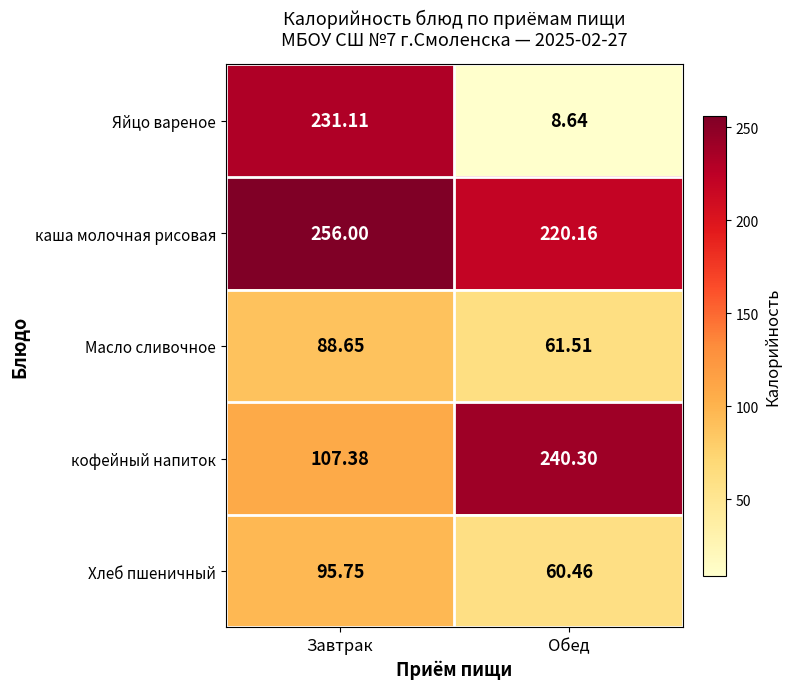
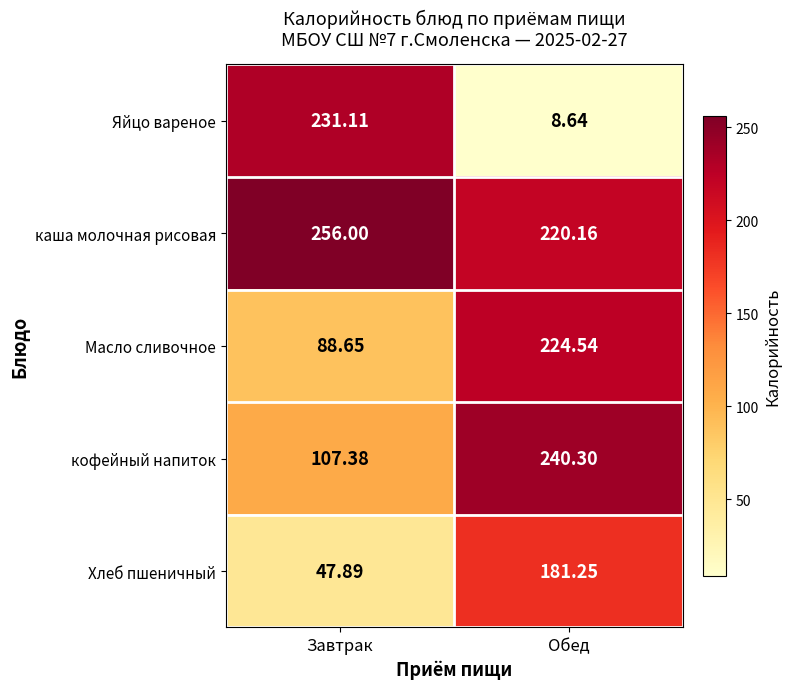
  {
    "Яйцо вареное": {
      "Завтрак": 231.11,
      "Обед": 8.64
    },
    "каша молочная рисовая": {
      "Завтрак": 256.00,
      "Обед": 220.16
    },
    "Масло сливочное": {
      "Завтрак": 88.65,
-     "Обед": 61.51
+     "Обед": 224.54
    },
    "кофейный напиток": {
      "Завтрак": 107.38,
      "Обед": 240.30
    },
    "Хлеб пшеничный": {
-     "Завтрак": 95.75,
-     "Обед": 60.46
+     "Завтрак": 47.89,
+     "Обед": 181.25
    }
  }
